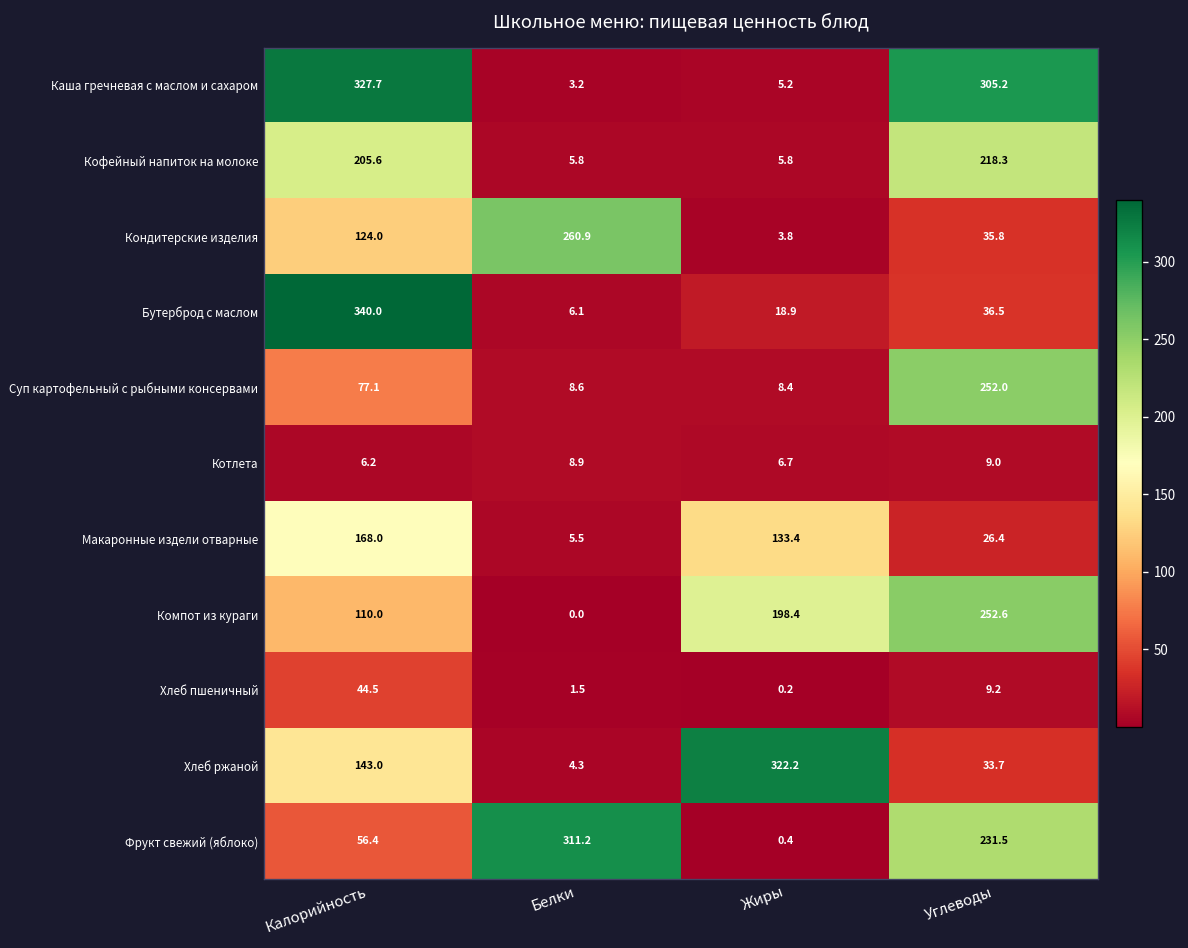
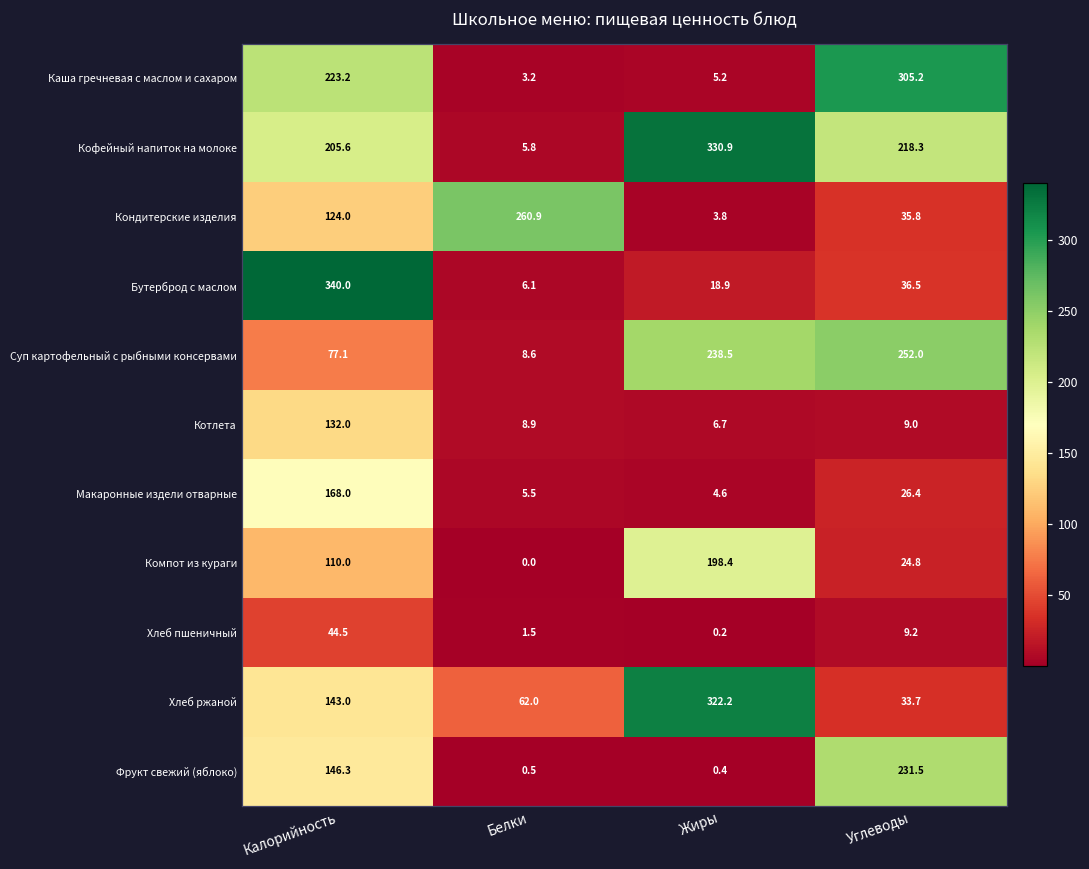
  {
    "Каша гречневая с маслом и сахаром": {
-     "Калорийность": 327.7,
+     "Калорийность": 223.2,
      "Белки": 3.2,
      "Жиры": 5.2,
      "Углеводы": 305.2
    },
    "Кофейный напиток на молоке": {
      "Калорийность": 205.6,
      "Белки": 5.8,
-     "Жиры": 5.8,
+     "Жиры": 330.9,
      "Углеводы": 218.3
    },
    "Кондитерские изделия": {
      "Калорийность": 124.0,
      "Белки": 260.9,
      "Жиры": 3.8,
      "Углеводы": 35.8
    },
    "Бутерброд с маслом": {
      "Калорийность": 340.0,
      "Белки": 6.1,
      "Жиры": 18.9,
      "Углеводы": 36.5
    },
    "Суп картофельный с рыбными консервами": {
      "Калорийность": 77.1,
      "Белки": 8.6,
-     "Жиры": 8.4,
+     "Жиры": 238.5,
      "Углеводы": 252.0
    },
    "Котлета": {
-     "Калорийность": 6.2,
+     "Калорийность": 132.0,
      "Белки": 8.9,
      "Жиры": 6.7,
      "Углеводы": 9.0
    },
    "Макаронные издели отварные": {
      "Калорийность": 168.0,
      "Белки": 5.5,
-     "Жиры": 133.4,
+     "Жиры": 4.6,
      "Углеводы": 26.4
    },
    "Компот из кураги": {
      "Калорийность": 110.0,
      "Белки": 0.0,
      "Жиры": 198.4,
-     "Углеводы": 252.6
+     "Углеводы": 24.8
    },
    "Хлеб пшеничный": {
      "Калорийность": 44.5,
      "Белки": 1.5,
      "Жиры": 0.2,
      "Углеводы": 9.2
    },
    "Хлеб ржаной": {
      "Калорийность": 143.0,
-     "Белки": 4.3,
+     "Белки": 62.0,
      "Жиры": 322.2,
      "Углеводы": 33.7
    },
    "Фрукт свежий (яблоко)": {
-     "Калорийность": 56.4,
-     "Белки": 311.2,
+     "Калорийность": 146.3,
+     "Белки": 0.5,
      "Жиры": 0.4,
      "Углеводы": 231.5
    }
  }
